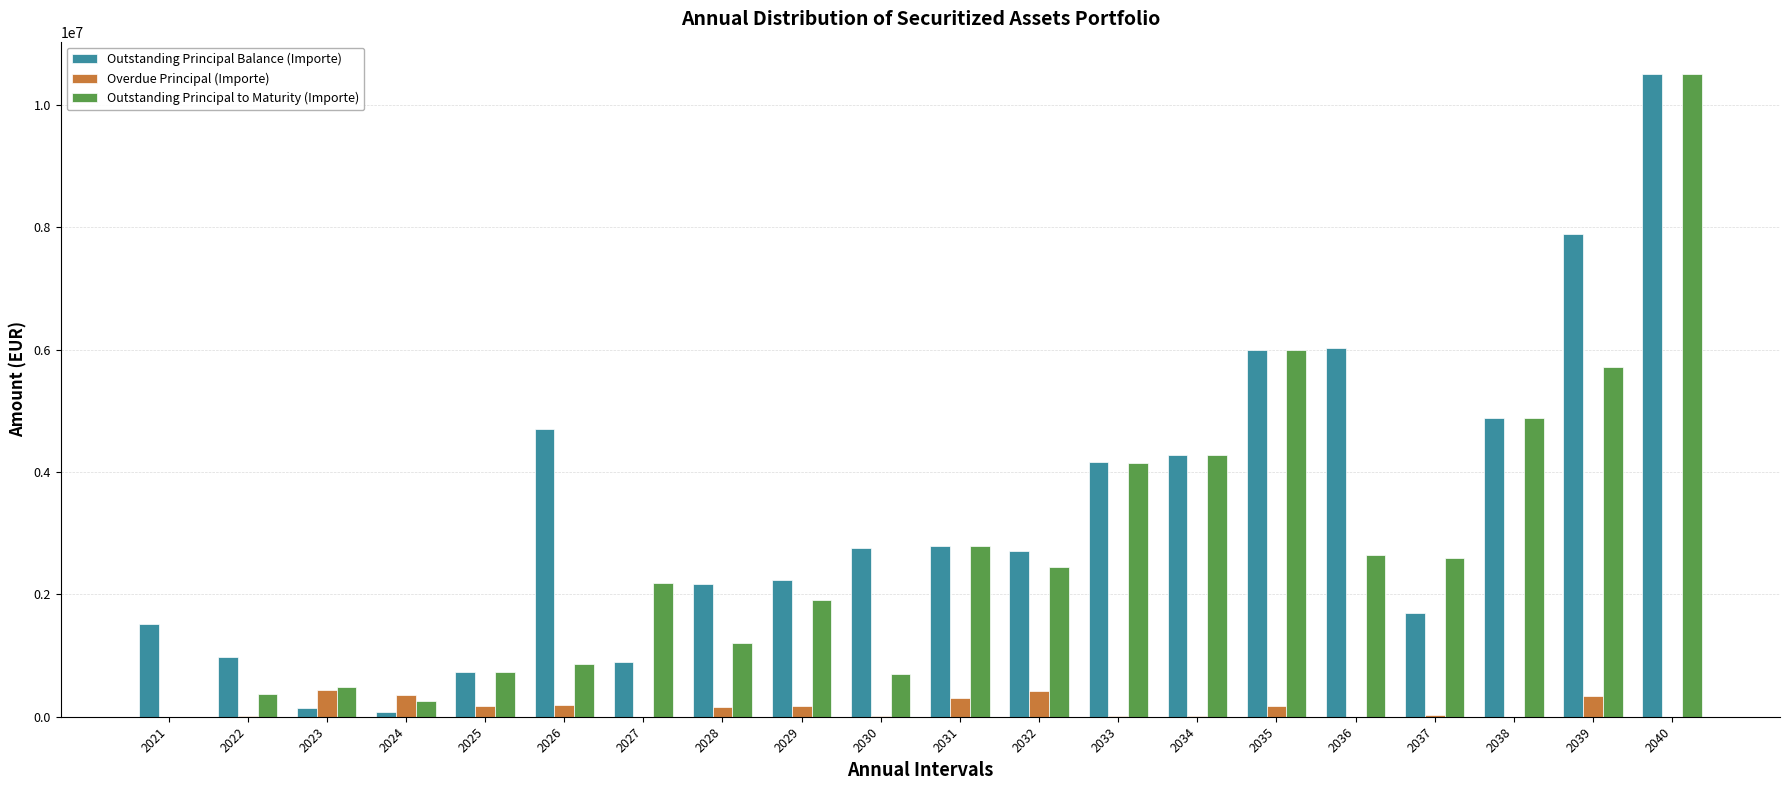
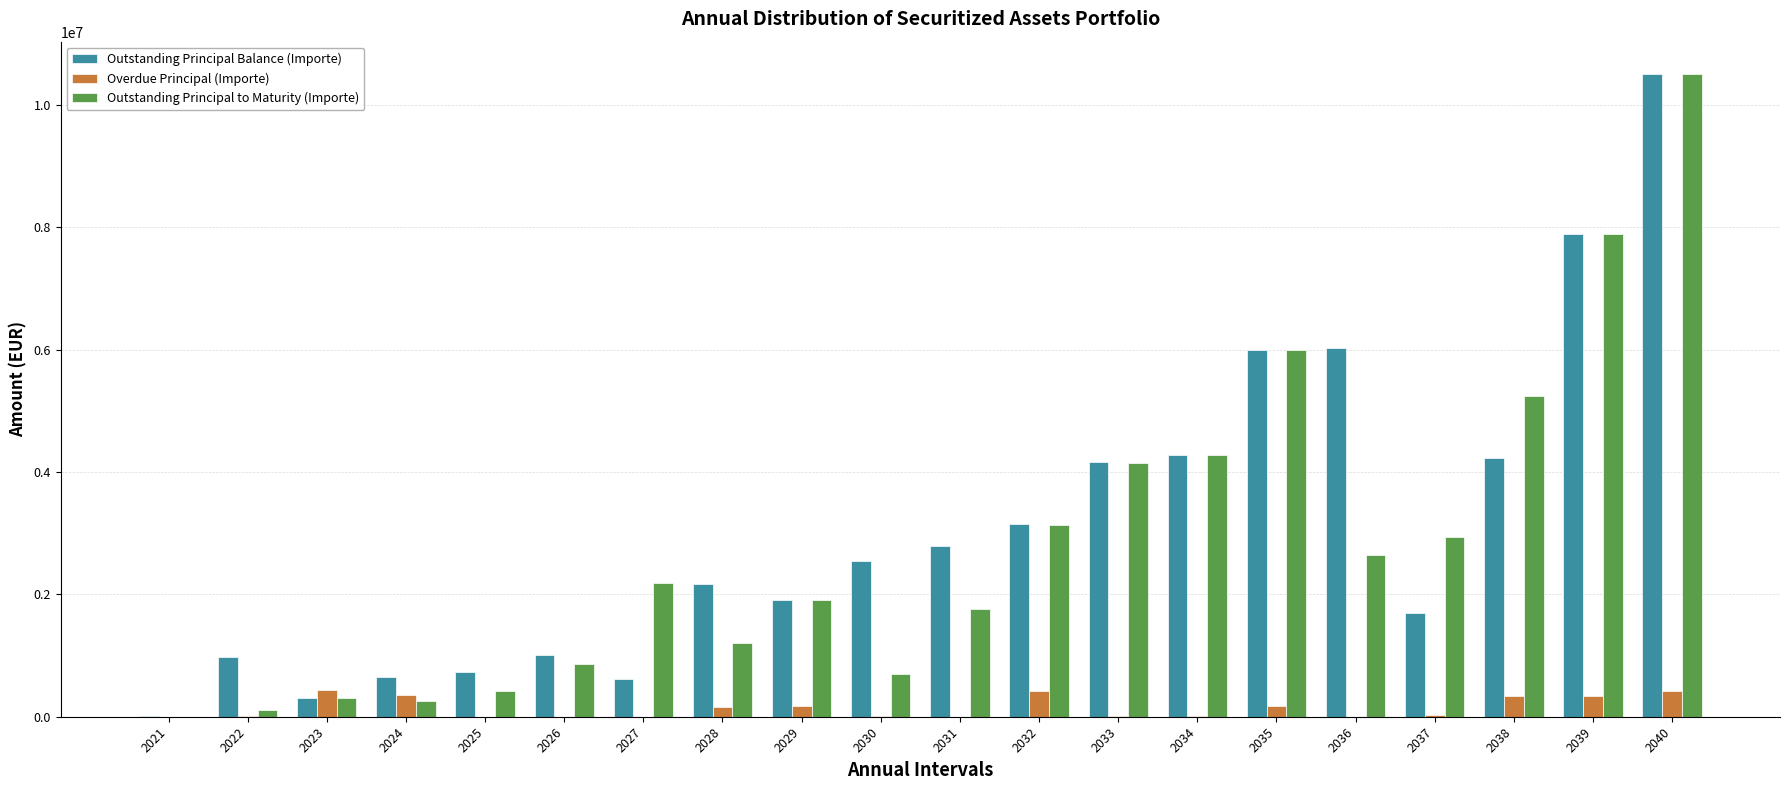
  {
    "Outstanding Principal Balance (Importe)": {
-     "2021": 1500000,
+     "2021": 0,
      "2022": 1000000,
-     "2023": 100000,
-     "2024": 100000,
+     "2023": 300000,
+     "2024": 600000,
      "2025": 700000,
-     "2026": 4700000,
-     "2027": 900000,
+     "2026": 1000000,
+     "2027": 600000,
      "2028": 2200000,
-     "2029": 2200000,
-     "2030": 2800000,
+     "2029": 1900000,
+     "2030": 2600000,
      "2031": 2800000,
-     "2032": 2700000,
+     "2032": 3200000,
      "2033": 4200000,
      "2034": 4300000,
      "2035": 6000000,
      "2036": 6000000,
      "2037": 1700000,
-     "2038": 4900000,
+     "2038": 4200000,
      "2039": 7900000,
      "2040": 10500000
    },
    "Overdue Principal (Importe)": {
      "2023": 400000,
      "2024": 400000,
-     "2025": 200000,
-     "2026": 200000,
+     "2025": 0,
+     "2026": 0,
      "2028": 200000,
      "2029": 200000,
-     "2031": 300000,
+     "2031": 0,
      "2032": 400000,
      "2035": 200000,
-     "2038": 0,
+     "2038": 300000,
      "2039": 300000,
-     "2040": 0
+     "2040": 400000
    },
    "Outstanding Principal to Maturity (Importe)": {
-     "2022": 400000,
-     "2023": 500000,
+     "2022": 100000,
+     "2023": 300000,
      "2024": 300000,
-     "2025": 700000,
+     "2025": 400000,
      "2026": 900000,
      "2027": 2200000,
      "2028": 1200000,
      "2029": 1900000,
      "2030": 700000,
-     "2031": 2800000,
-     "2032": 2400000,
+     "2031": 1800000,
+     "2032": 3100000,
      "2033": 4100000,
      "2034": 4300000,
      "2035": 6000000,
      "2036": 2600000,
-     "2037": 2600000,
-     "2038": 4900000,
-     "2039": 5700000,
+     "2037": 2900000,
+     "2038": 5200000,
+     "2039": 7900000,
      "2040": 10500000
    }
  }
